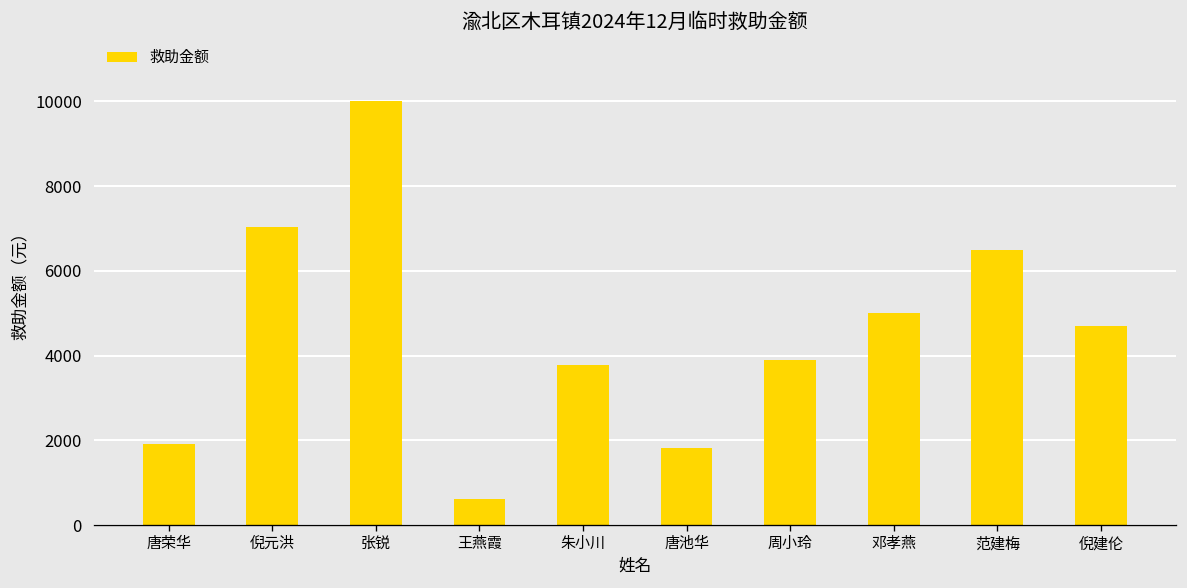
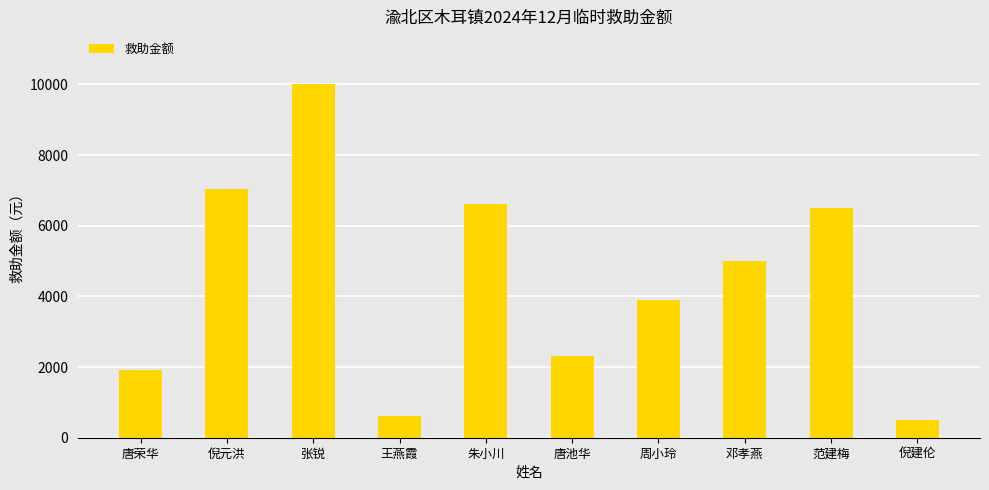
  {
    "唐荣华": 1900,
    "倪元洪": 7000,
    "张锐": 10000,
    "王燕霞": 600,
-   "朱小川": 3800,
-   "唐池华": 1800,
+   "朱小川": 6600,
+   "唐池华": 2300,
    "周小玲": 3900,
    "邓孝燕": 5000,
    "范建梅": 6500,
-   "倪建伦": 4700
+   "倪建伦": 500
  }
